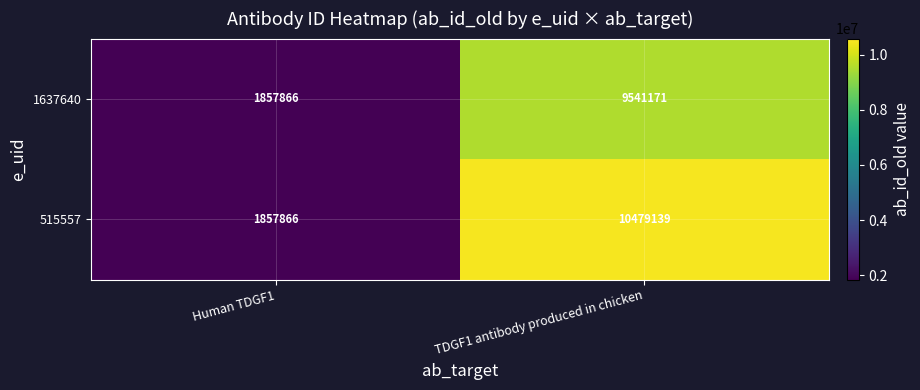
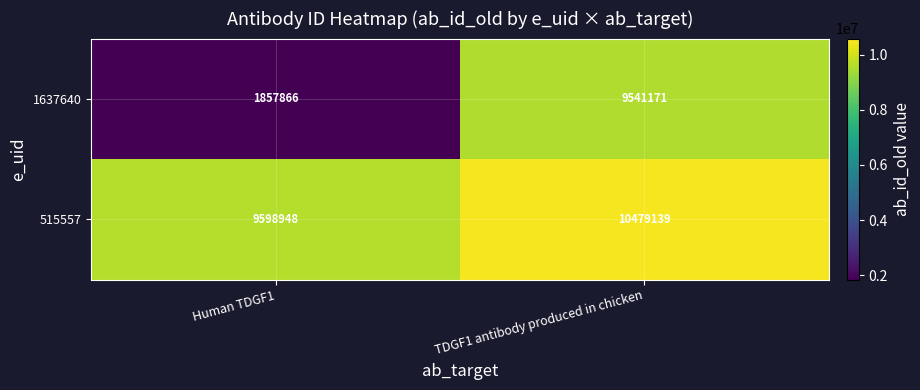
  {
    "1637640": {
      "Human TDGF1": 1857866,
      "TDGF1 antibody produced in chicken": 9541171
    },
    "515557": {
-     "Human TDGF1": 1857866,
+     "Human TDGF1": 9598948,
      "TDGF1 antibody produced in chicken": 10479139
    }
  }
